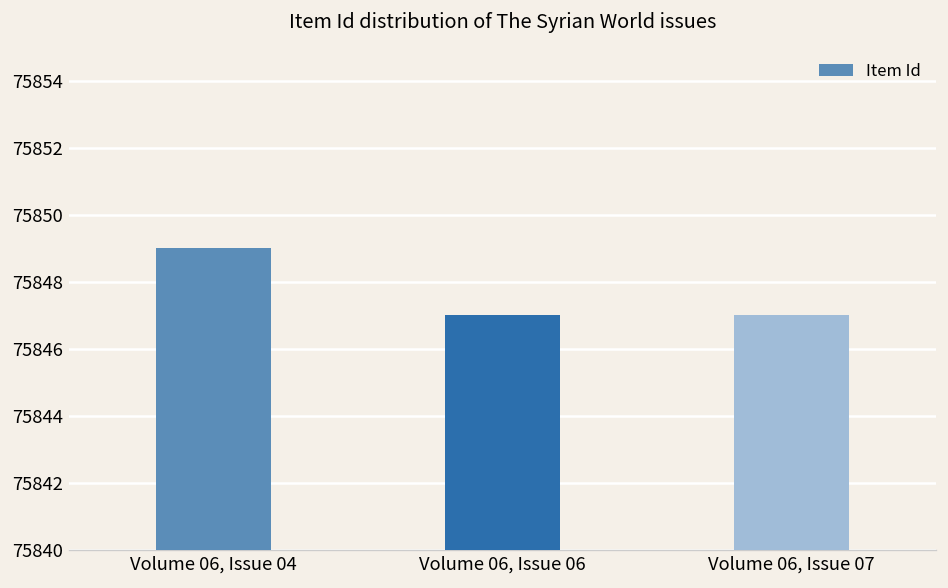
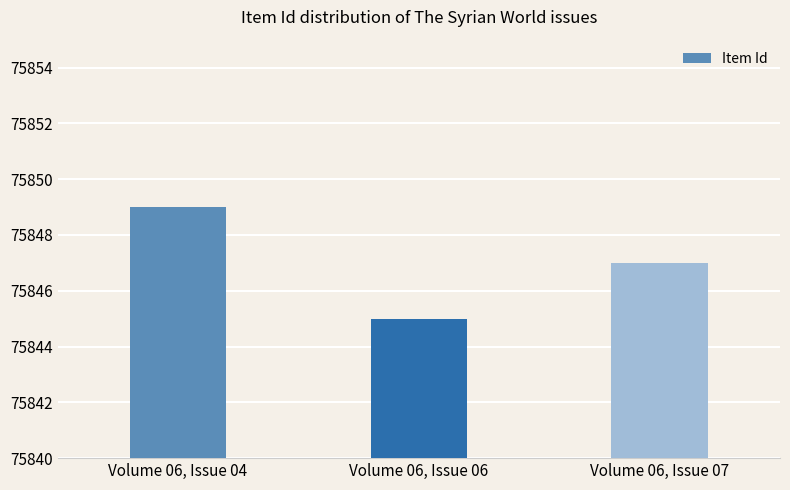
  {
    "Volume 06, Issue 04": 75849,
-   "Volume 06, Issue 06": 75847,
+   "Volume 06, Issue 06": 75845,
    "Volume 06, Issue 07": 75847
  }
